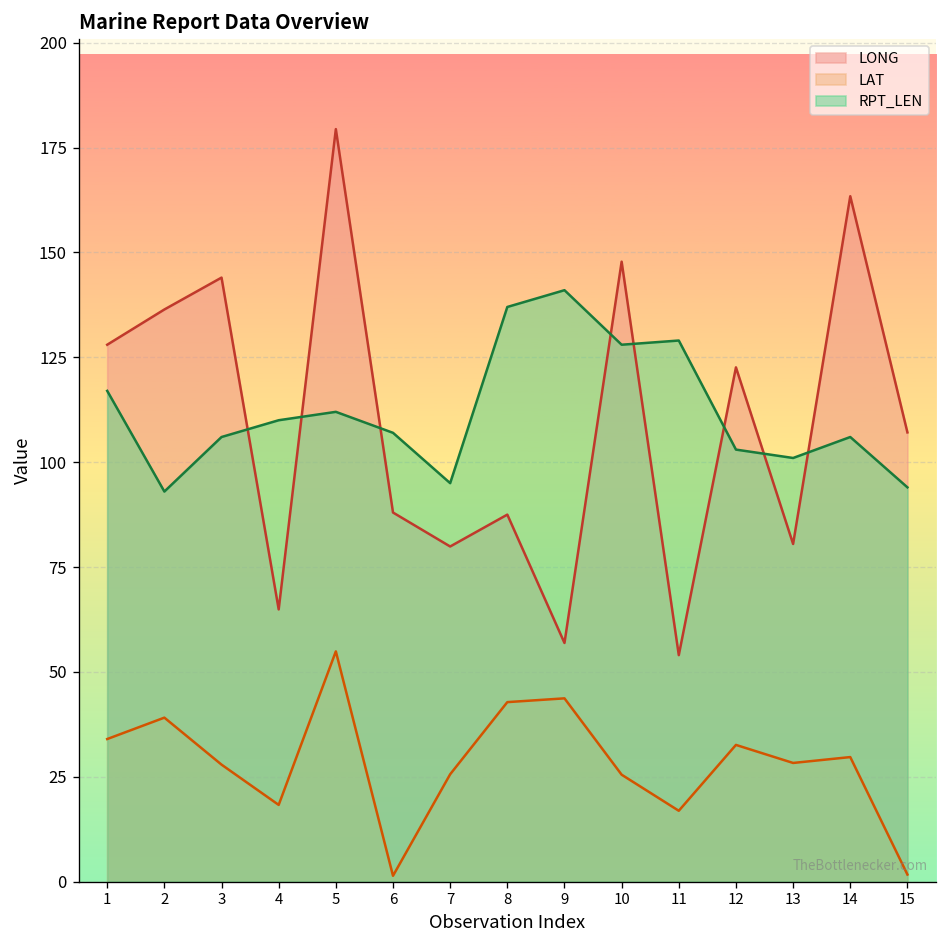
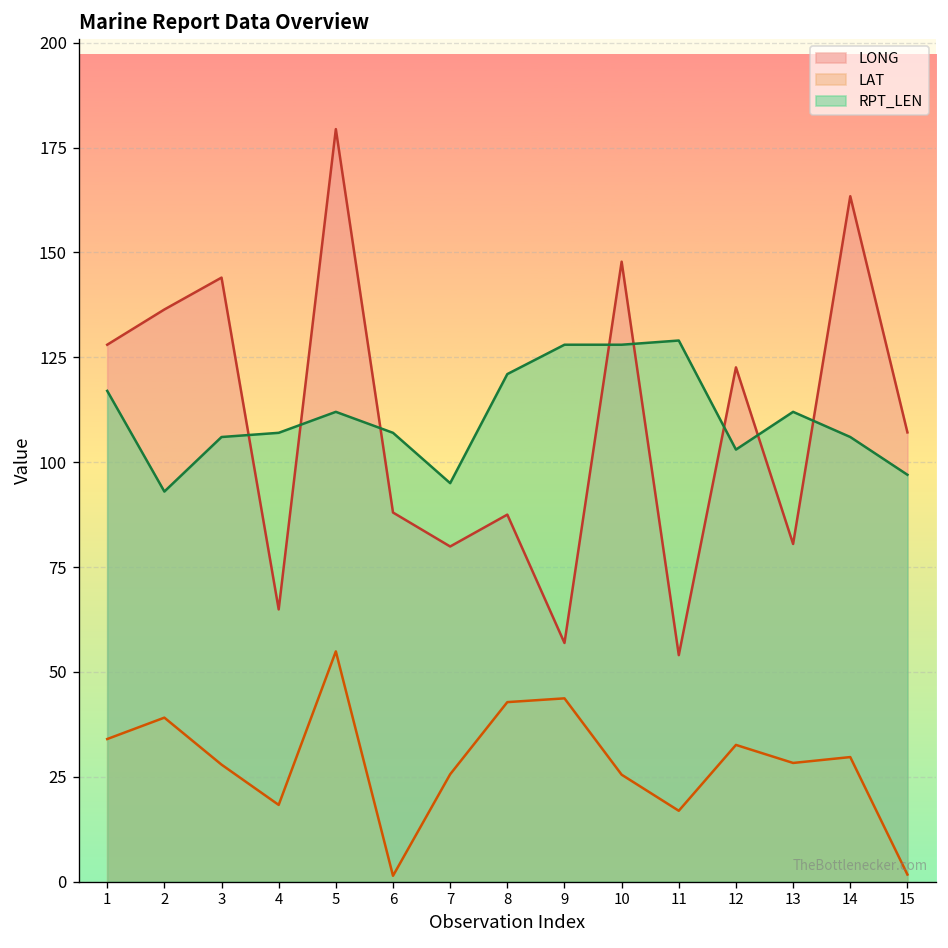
  {
    "RPT_LEN": {
      "1": 117,
      "2": 93,
      "3": 106,
-     "4": 110,
+     "4": 107,
      "5": 112,
      "6": 107,
      "7": 95,
-     "8": 137,
-     "9": 141,
+     "8": 121,
+     "9": 128,
      "10": 128,
      "11": 129,
      "12": 103,
-     "13": 101,
+     "13": 112,
      "14": 106,
-     "15": 94
+     "15": 97
    }
  }
